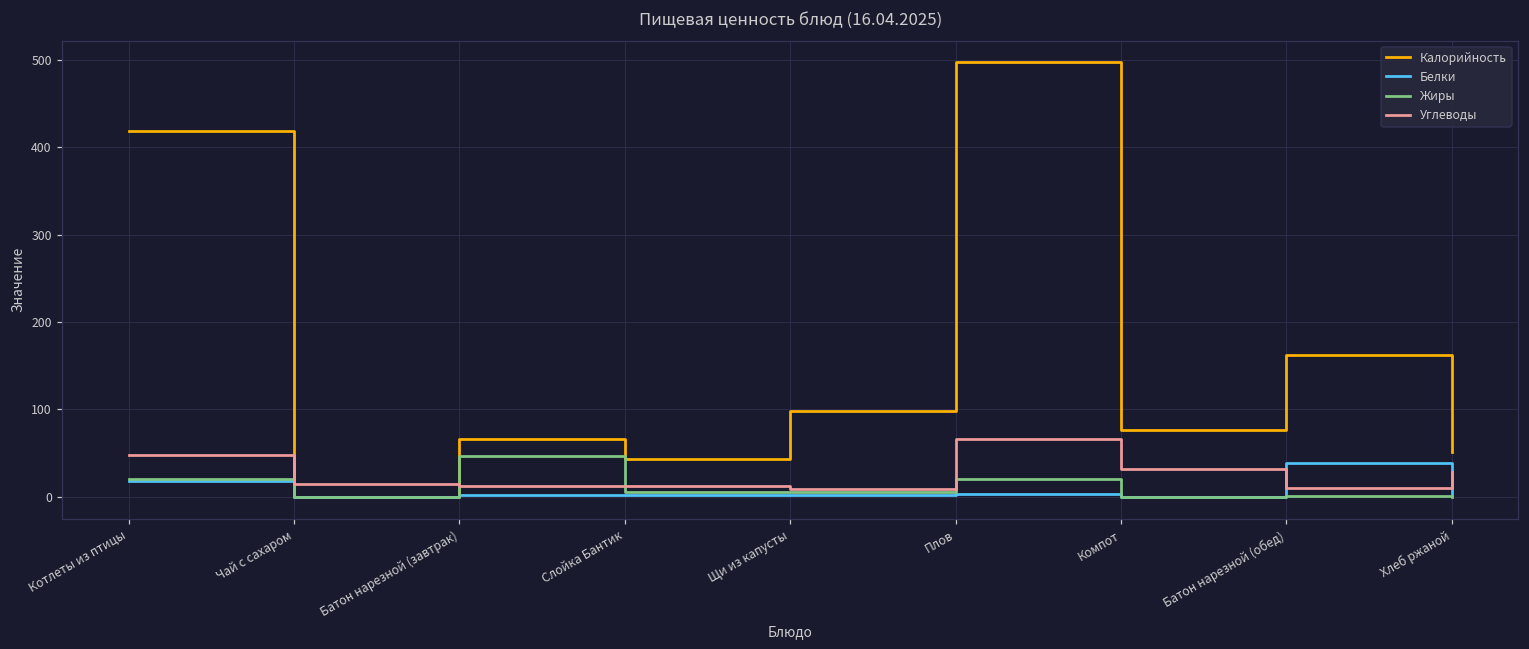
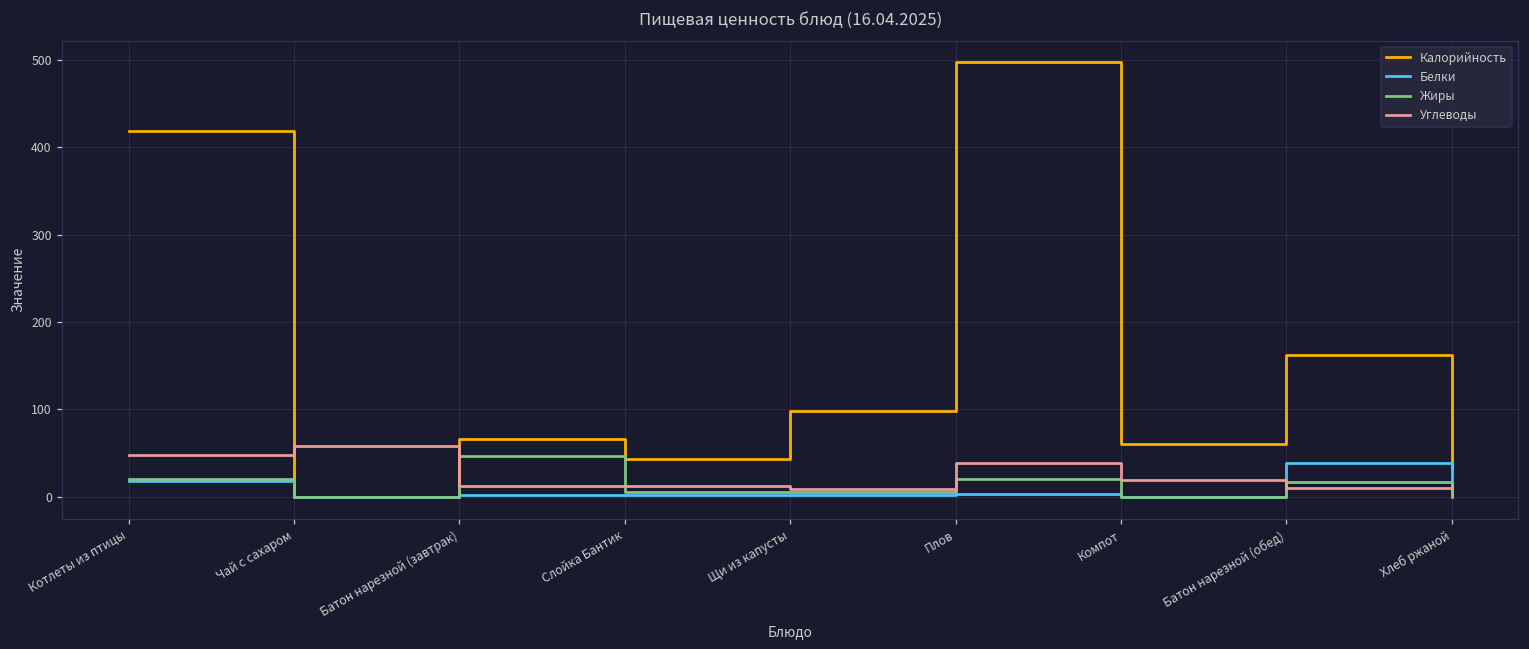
  {
    "Калорийность": {
      "Котлеты из птицы": 420,
      "Батон нарезной (завтрак)": 70,
      "Слойка Бантик": 40,
      "Щи из капусты": 100,
      "Плов": 500,
-     "Компот": 80,
+     "Компот": 60,
      "Батон нарезной (обед)": 160,
-     "Хлеб ржаной": 50
+     "Хлеб ржаной": 30
    },
    "Белки": {
      "Батон нарезной (завтрак)": 0,
      "Слойка Бантик": 0,
      "Щи из капусты": 0,
      "Плов": 0,
      "Батон нарезной (обед)": 40
    },
    "Жиры": {
      "Батон нарезной (завтрак)": 50,
      "Слойка Бантик": 10,
      "Плов": 20,
-     "Батон нарезной (обед)": 0
+     "Батон нарезной (обед)": 20
    },
    "Углеводы": {
      "Котлеты из птицы": 50,
-     "Чай с сахаром": 20,
+     "Чай с сахаром": 60,
      "Батон нарезной (завтрак)": 10,
      "Слойка Бантик": 10,
-     "Плов": 70,
-     "Компот": 30,
+     "Плов": 40,
+     "Компот": 20,
      "Батон нарезной (обед)": 10,
-     "Хлеб ржаной": 30
+     "Хлеб ржаной": 10
    }
  }
